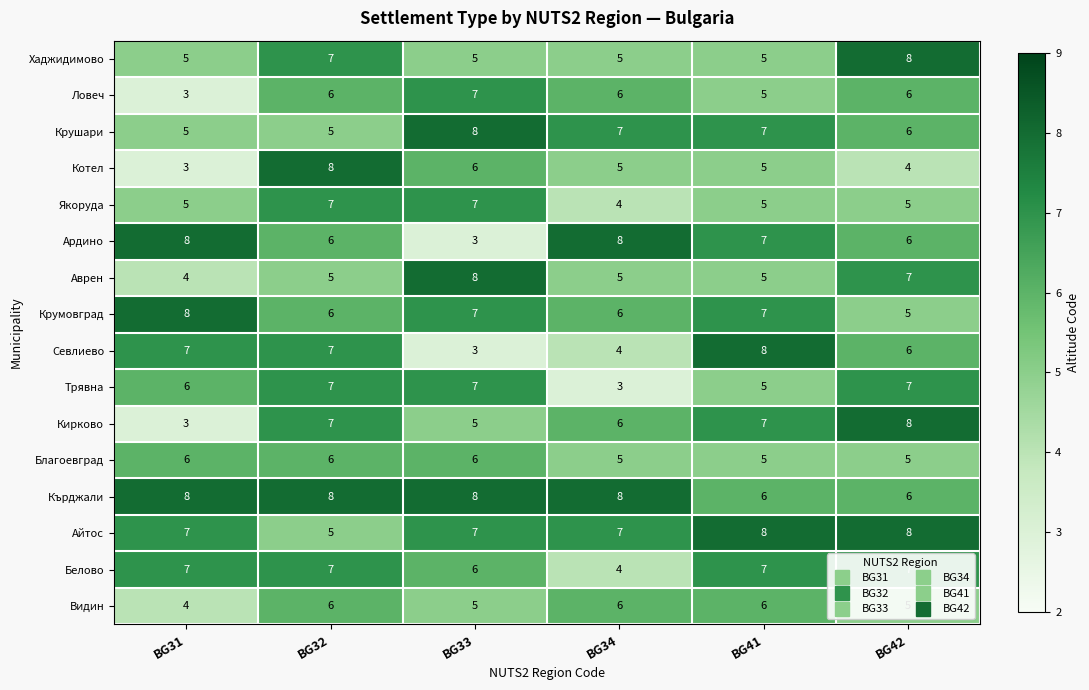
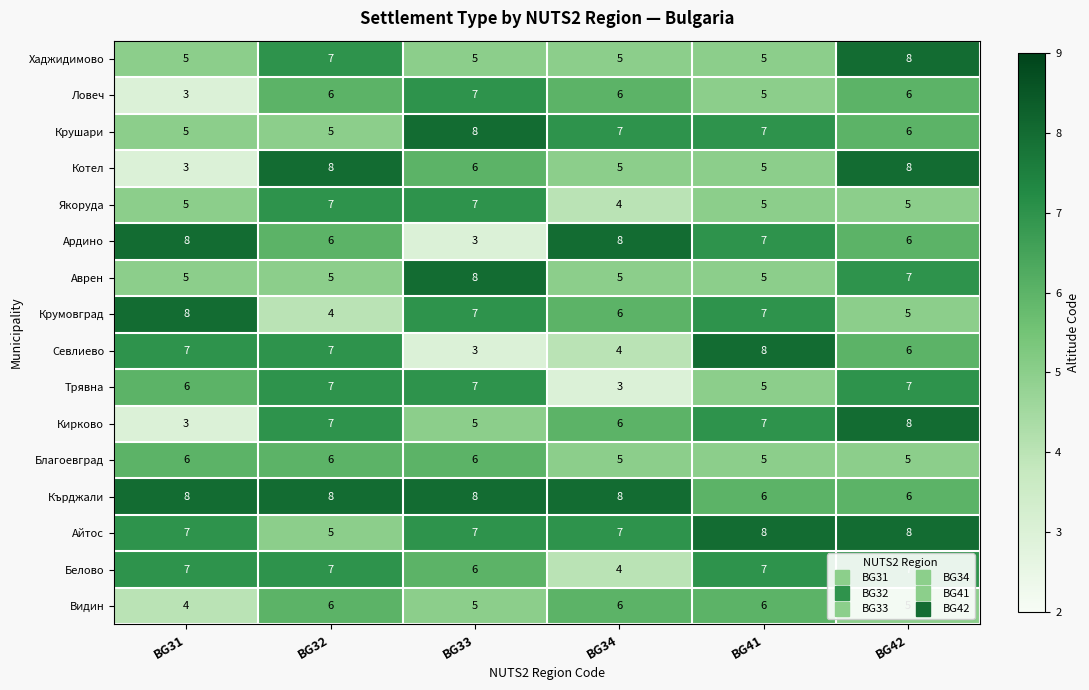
  {
    "Хаджидимово": {
      "BG31": 5,
      "BG32": 7,
      "BG33": 5,
      "BG34": 5,
      "BG41": 5,
      "BG42": 8
    },
    "Ловеч": {
      "BG31": 3,
      "BG32": 6,
      "BG33": 7,
      "BG34": 6,
      "BG41": 5,
      "BG42": 6
    },
    "Крушари": {
      "BG31": 5,
      "BG32": 5,
      "BG33": 8,
      "BG34": 7,
      "BG41": 7,
      "BG42": 6
    },
    "Котел": {
      "BG31": 3,
      "BG32": 8,
      "BG33": 6,
      "BG34": 5,
      "BG41": 5,
-     "BG42": 4
+     "BG42": 8
    },
    "Якоруда": {
      "BG31": 5,
      "BG32": 7,
      "BG33": 7,
      "BG34": 4,
      "BG41": 5,
      "BG42": 5
    },
    "Ардино": {
      "BG31": 8,
      "BG32": 6,
      "BG33": 3,
      "BG34": 8,
      "BG41": 7,
      "BG42": 6
    },
    "Аврен": {
-     "BG31": 4,
+     "BG31": 5,
      "BG32": 5,
      "BG33": 8,
      "BG34": 5,
      "BG41": 5,
      "BG42": 7
    },
    "Крумовград": {
      "BG31": 8,
-     "BG32": 6,
+     "BG32": 4,
      "BG33": 7,
      "BG34": 6,
      "BG41": 7,
      "BG42": 5
    },
    "Севлиево": {
      "BG31": 7,
      "BG32": 7,
      "BG33": 3,
      "BG34": 4,
      "BG41": 8,
      "BG42": 6
    },
    "Трявна": {
      "BG31": 6,
      "BG32": 7,
      "BG33": 7,
      "BG34": 3,
      "BG41": 5,
      "BG42": 7
    },
    "Кирково": {
      "BG31": 3,
      "BG32": 7,
      "BG33": 5,
      "BG34": 6,
      "BG41": 7,
      "BG42": 8
    },
    "Благоевград": {
      "BG31": 6,
      "BG32": 6,
      "BG33": 6,
      "BG34": 5,
      "BG41": 5,
      "BG42": 5
    },
    "Кърджали": {
      "BG31": 8,
      "BG32": 8,
      "BG33": 8,
      "BG34": 8,
      "BG41": 6,
      "BG42": 6
    },
    "Айтос": {
      "BG31": 7,
      "BG32": 5,
      "BG33": 7,
      "BG34": 7,
      "BG41": 8,
      "BG42": 8
    },
    "Белово": {
      "BG31": 7,
      "BG32": 7,
      "BG33": 6,
      "BG34": 4,
      "BG41": 7
    },
    "Видин": {
      "BG31": 4,
      "BG32": 6,
      "BG33": 5,
      "BG34": 6,
      "BG41": 6
    }
  }
